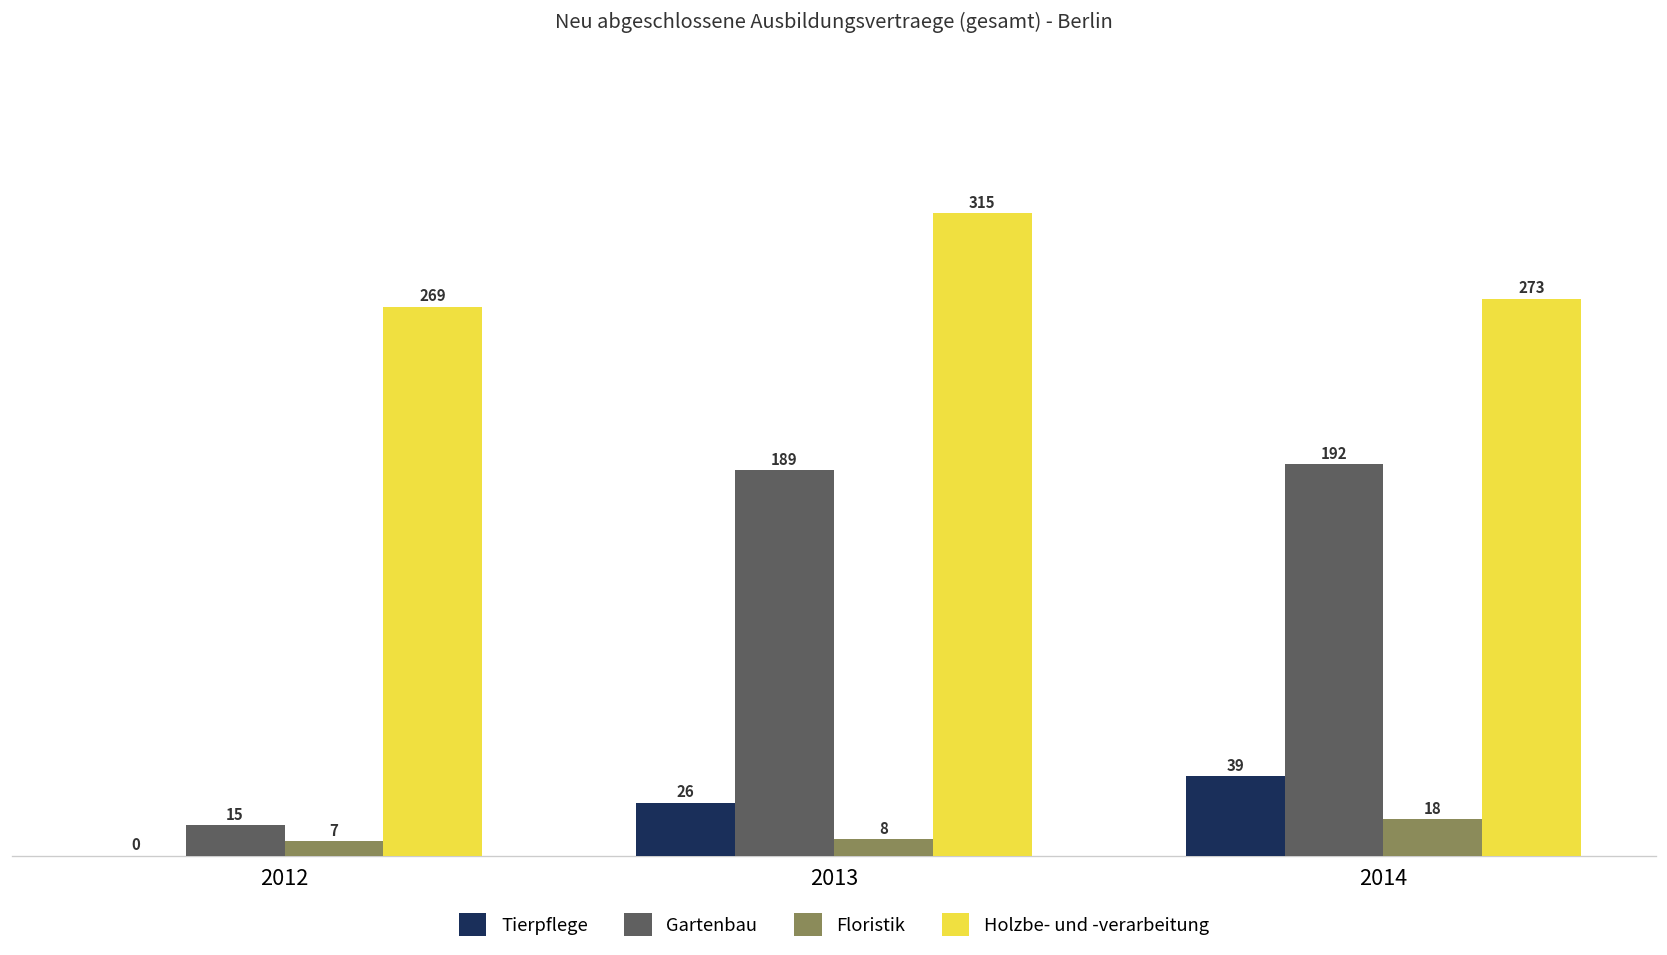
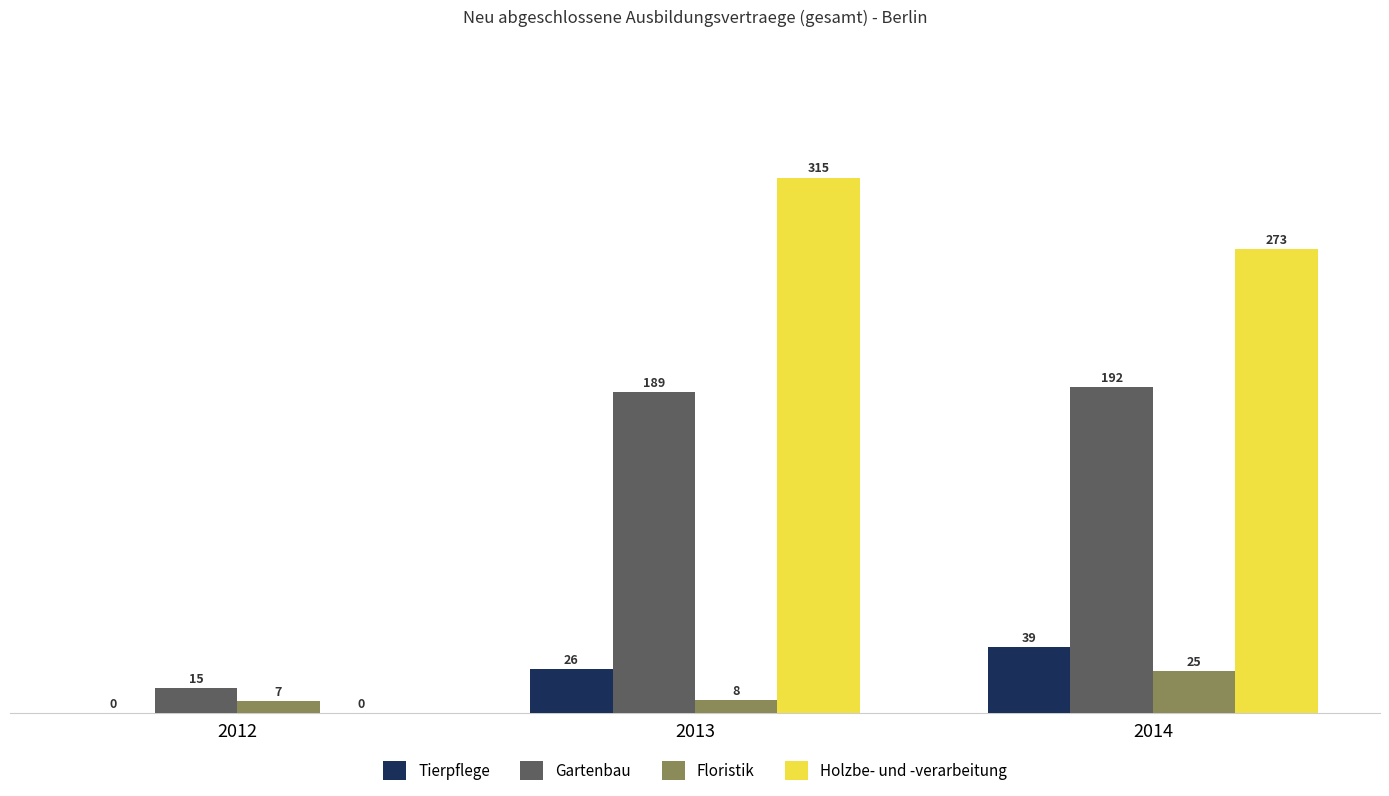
  {
    "Tierpflege": {
      "2012": 0,
      "2013": 26,
      "2014": 39
    },
    "Gartenbau": {
      "2012": 15,
      "2013": 189,
      "2014": 192
    },
    "Floristik": {
      "2012": 7,
      "2013": 8,
-     "2014": 18
+     "2014": 25
    },
    "Holzbe- und -verarbeitung": {
-     "2012": 269,
+     "2012": 0,
      "2013": 315,
      "2014": 273
    }
  }
